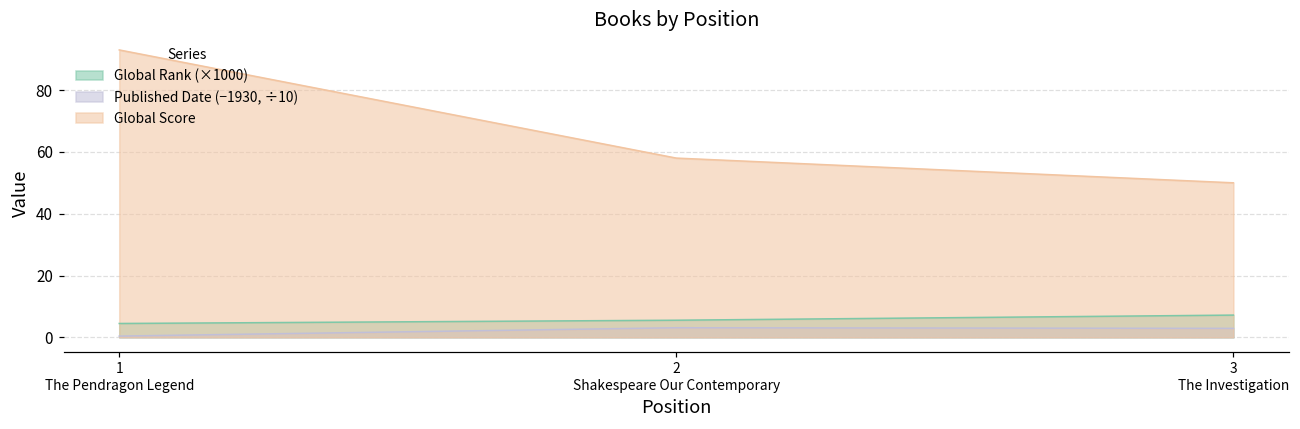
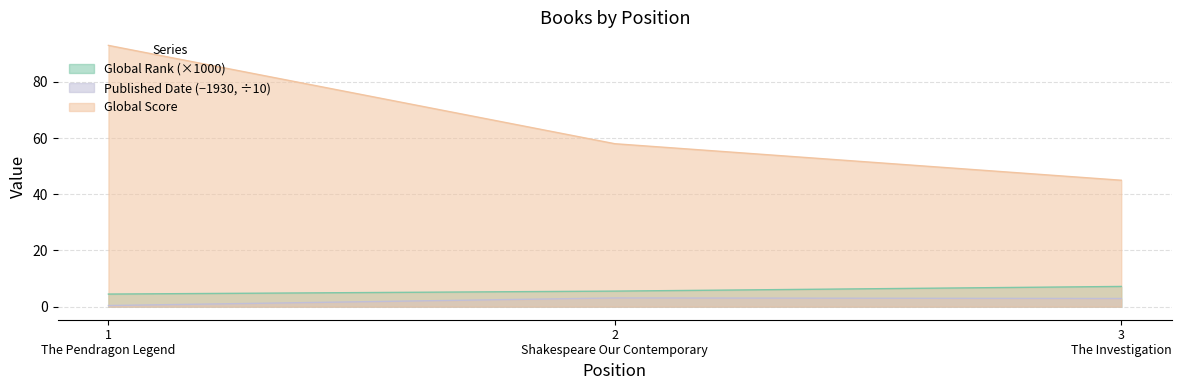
  {
    "Global Rank (×1000)": {
      "1 The Pendragon Legend": 4,
      "2 Shakespeare Our Contemporary": 6,
      "3 The Investigation": 7
    },
    "Published Date (−1930, ÷10)": {
      "1 The Pendragon Legend": 0,
      "2 Shakespeare Our Contemporary": 3,
      "3 The Investigation": 3
    },
    "Global Score": {
      "1 The Pendragon Legend": 93,
      "2 Shakespeare Our Contemporary": 58,
-     "3 The Investigation": 50
+     "3 The Investigation": 45
    }
  }
